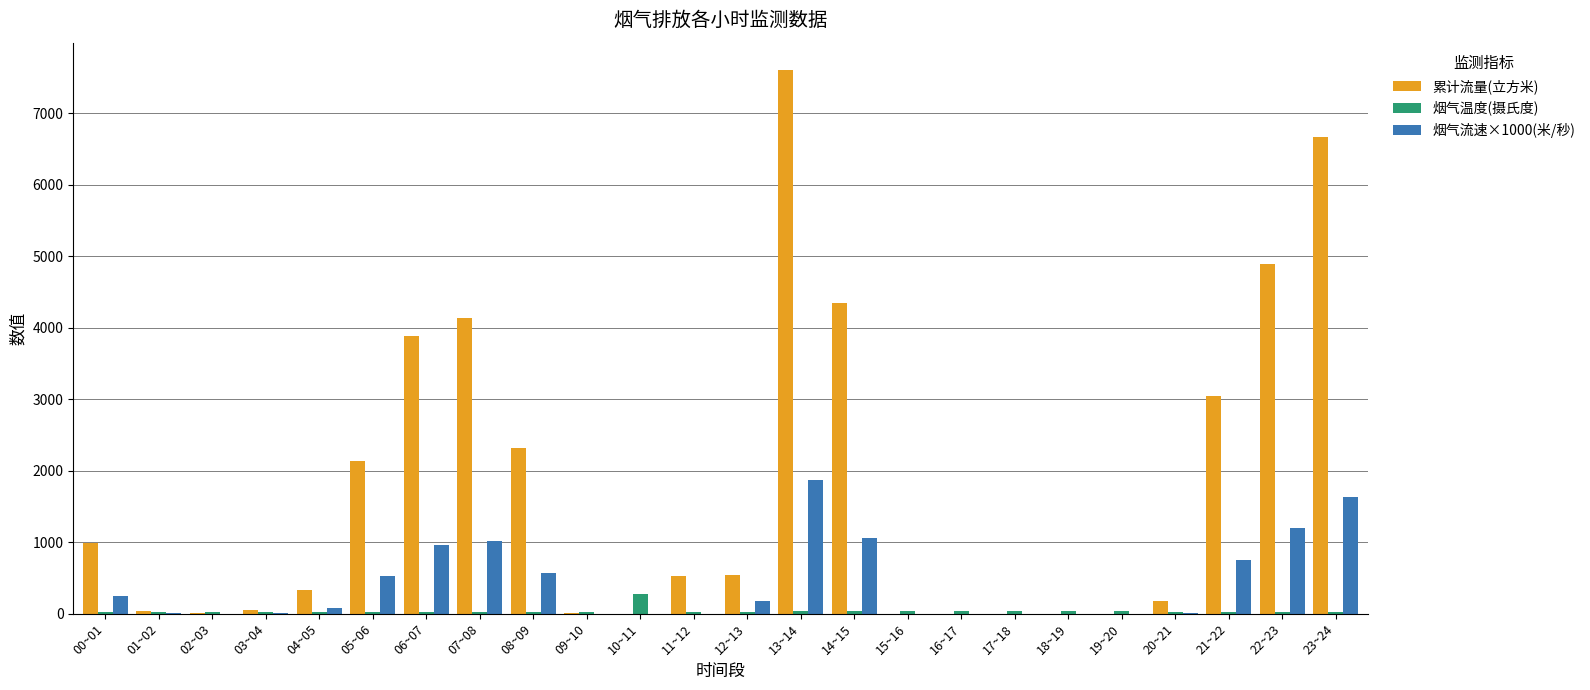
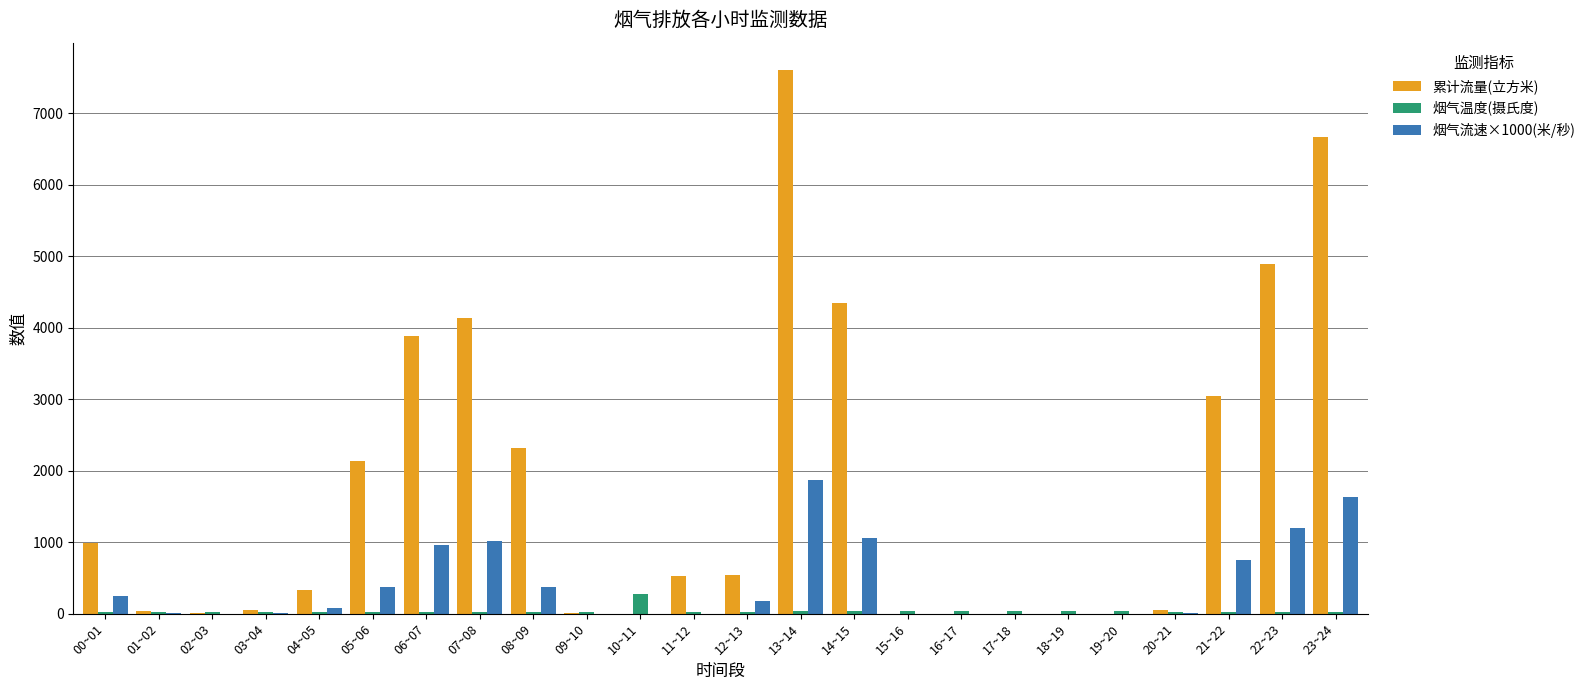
  {
    "累计流量(立方米)": {
      "00~01": 1000,
      "01~02": 0,
      "03~04": 100,
      "04~05": 300,
      "05~06": 2100,
      "06~07": 3900,
      "07~08": 4100,
      "08~09": 2300,
      "11~12": 500,
      "12~13": 500,
      "13~14": 7600,
      "14~15": 4300,
      "15~16": 0,
      "16~17": 0,
      "17~18": 0,
      "18~19": 0,
-     "20~21": 200,
+     "20~21": 100,
      "21~22": 3100,
      "22~23": 4900,
      "23~24": 6700
    },
    "烟气温度(摄氏度)": {
      "10~11": 300,
      "15~16": 0,
      "16~17": 0,
      "17~18": 0
    },
    "烟气流速×1000(米/秒)": {
      "00~01": 200,
      "04~05": 100,
-     "05~06": 500,
+     "05~06": 400,
      "06~07": 1000,
      "07~08": 1000,
-     "08~09": 600,
+     "08~09": 400,
      "12~13": 200,
      "13~14": 1900,
      "14~15": 1100,
      "15~16": 0,
      "16~17": 0,
      "17~18": 0,
      "18~19": 0,
      "19~20": 0,
      "21~22": 800,
      "22~23": 1200,
      "23~24": 1600
    }
  }
